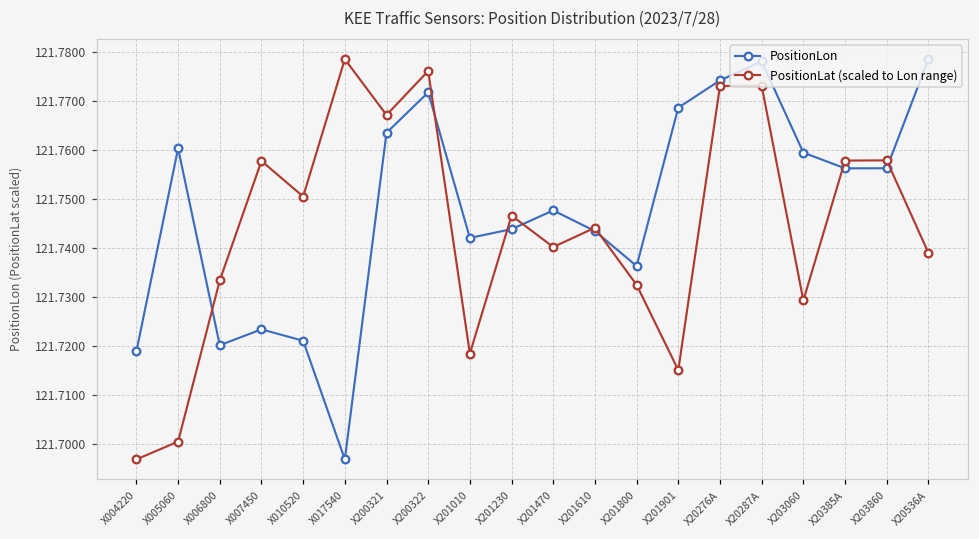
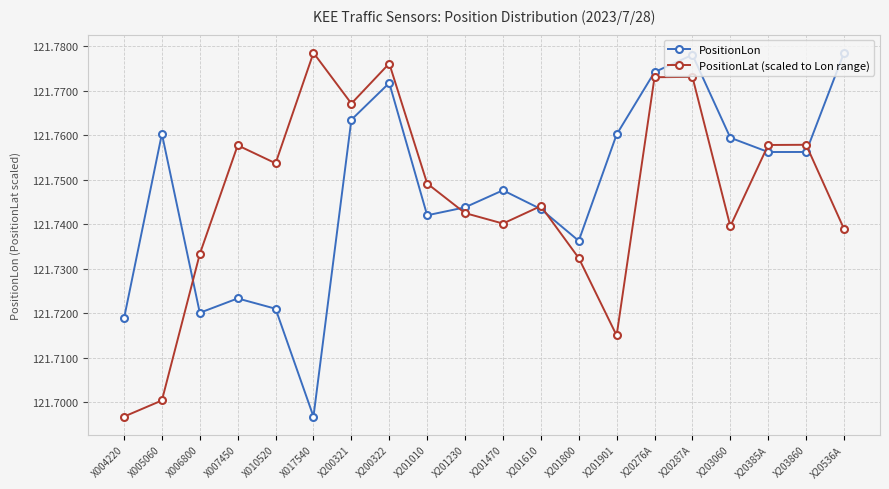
  {
    "PositionLon": {
      "X004220": 121.719,
      "X005060": 121.760,
      "X006800": 121.720,
      "X007450": 121.723,
      "X010520": 121.721,
      "X017540": 121.697,
      "X200321": 121.764,
      "X200322": 121.772,
      "X201010": 121.742,
      "X201230": 121.744,
      "X201470": 121.748,
      "X201610": 121.743,
      "X201800": 121.736,
-     "X201901": 121.769,
+     "X201901": 121.760,
      "X20276A": 121.774,
      "X203060": 121.759,
      "X20385A": 121.756,
      "X203860": 121.756
    },
    "PositionLat (scaled to Lon range)": {
      "X004220": 121.697,
      "X005060": 121.700,
      "X006800": 121.733,
      "X007450": 121.758,
-     "X010520": 121.751,
+     "X010520": 121.754,
      "X017540": 121.779,
      "X200321": 121.767,
      "X200322": 121.776,
-     "X201010": 121.718,
-     "X201230": 121.747,
+     "X201010": 121.749,
+     "X201230": 121.743,
      "X201470": 121.740,
      "X201610": 121.744,
      "X201800": 121.732,
      "X201901": 121.715,
      "X20276A": 121.773,
      "X20287A": 121.773,
-     "X203060": 121.729,
+     "X203060": 121.740,
      "X20385A": 121.758,
      "X203860": 121.758,
      "X20536A": 121.739
    }
  }
